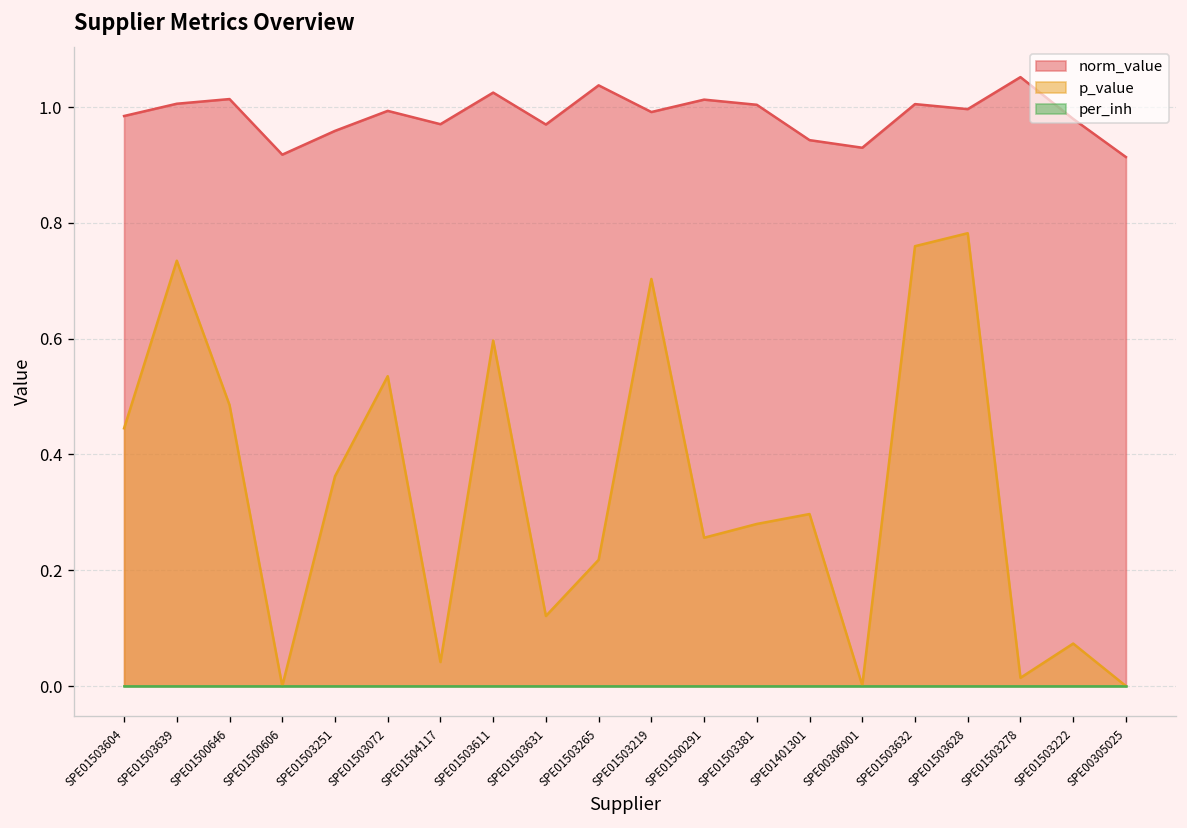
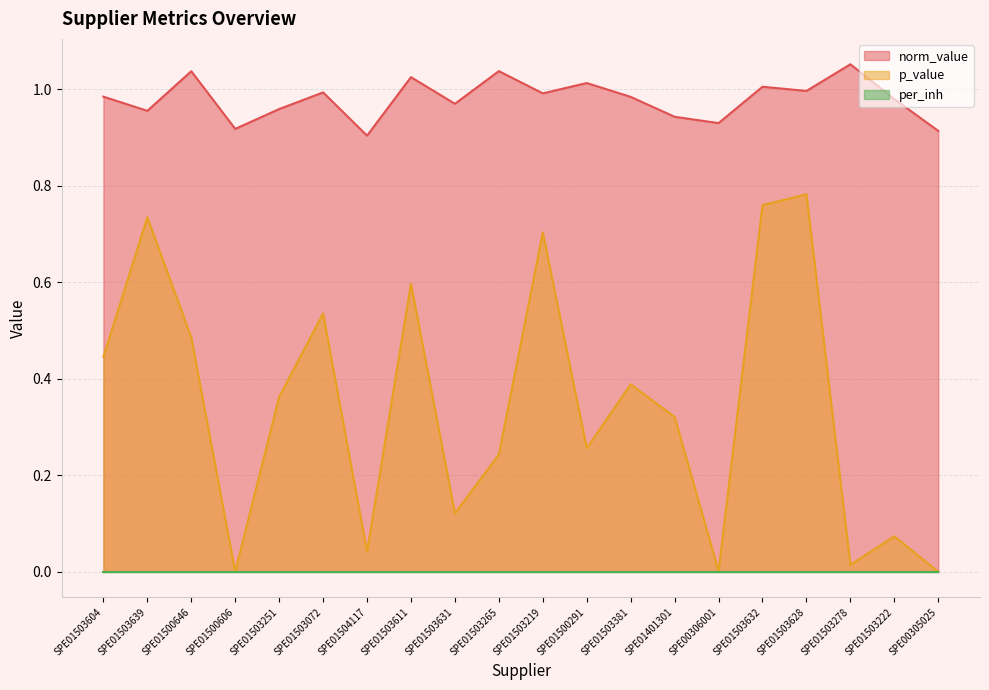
  {
    "norm_value": {
      "SPE01503604": 0.98,
-     "SPE01503639": 1.01,
-     "SPE01500646": 1.01,
+     "SPE01503639": 0.96,
+     "SPE01500646": 1.04,
      "SPE01500606": 0.92,
      "SPE01503251": 0.96,
      "SPE01503072": 0.99,
-     "SPE01504117": 0.97,
+     "SPE01504117": 0.90,
      "SPE01503611": 1.03,
      "SPE01503631": 0.97,
      "SPE01503265": 1.04,
      "SPE01503219": 0.99,
      "SPE01500291": 1.01,
-     "SPE01503381": 1.00,
+     "SPE01503381": 0.98,
      "SPE01401301": 0.94,
      "SPE00306001": 0.93,
      "SPE01503632": 1.01,
      "SPE01503628": 1.00,
      "SPE01503278": 1.05,
      "SPE00305025": 0.91
    },
    "p_value": {
      "SPE01503604": 0.45,
      "SPE01503639": 0.73,
      "SPE01500646": 0.49,
      "SPE01503251": 0.36,
      "SPE01503072": 0.54,
      "SPE01504117": 0.04,
      "SPE01503611": 0.60,
      "SPE01503631": 0.12,
-     "SPE01503265": 0.22,
+     "SPE01503265": 0.24,
      "SPE01503219": 0.70,
      "SPE01500291": 0.26,
-     "SPE01503381": 0.28,
-     "SPE01401301": 0.30,
+     "SPE01503381": 0.39,
+     "SPE01401301": 0.32,
      "SPE01503632": 0.76,
      "SPE01503628": 0.78,
      "SPE01503278": 0.01,
      "SPE01503222": 0.07
    },
    "per_inh": {
      "SPE01503604": 0.00,
      "SPE01503639": 0.00,
      "SPE01500646": 0.00,
      "SPE01503251": 0.00,
      "SPE01503072": 0.00,
      "SPE01504117": 0.00,
      "SPE01503611": 0.00,
      "SPE01503631": 0.00,
      "SPE01503265": 0.00,
      "SPE01503219": 0.00,
      "SPE01500291": 0.00,
      "SPE01503381": 0.00,
      "SPE01401301": 0.00,
      "SPE01503632": 0.00,
      "SPE01503628": 0.00,
      "SPE01503278": 0.00,
      "SPE01503222": 0.00
    }
  }
